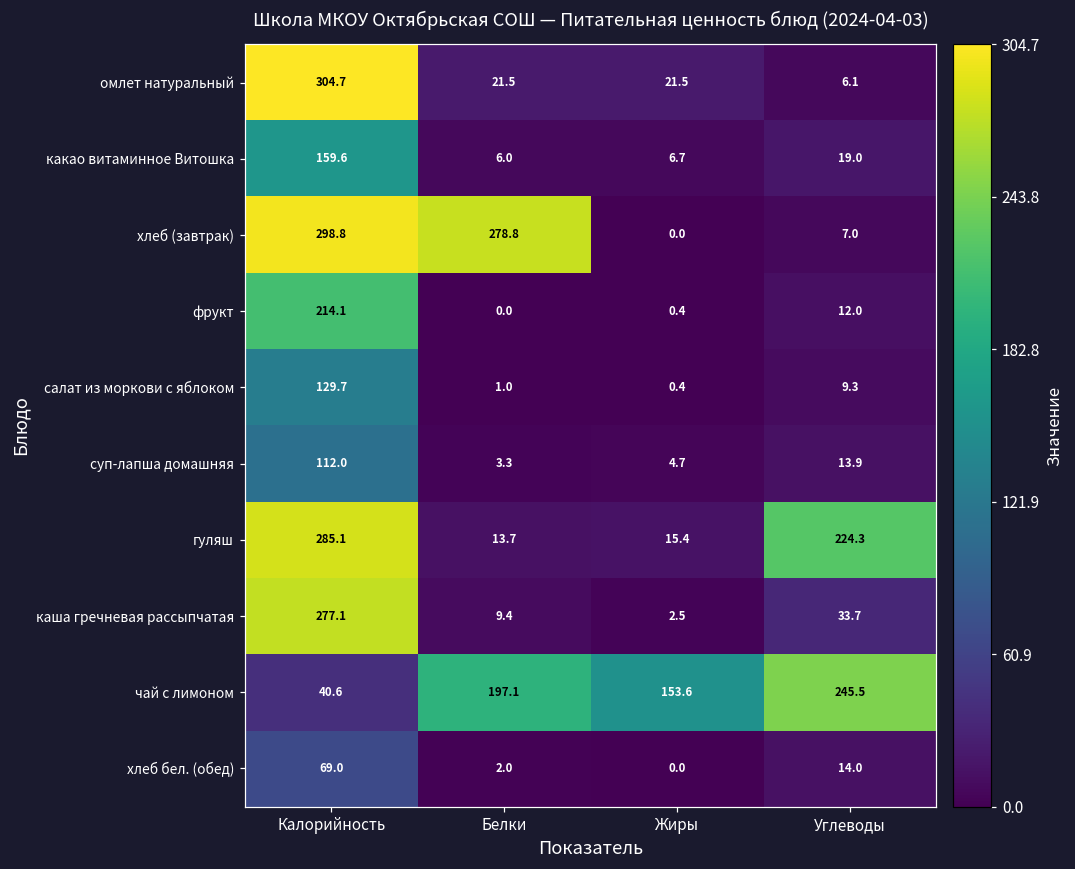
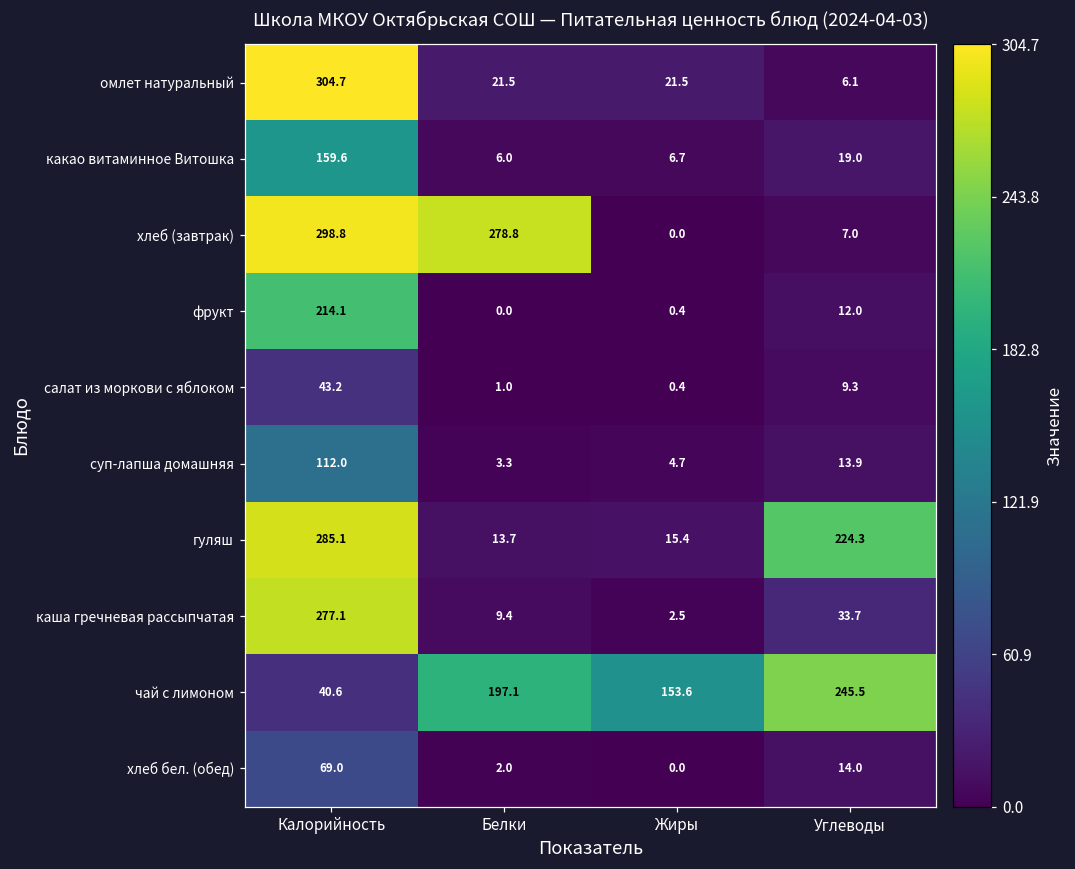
  {
    "омлет натуральный": {
      "Калорийность": 304.7,
      "Белки": 21.5,
      "Жиры": 21.5,
      "Углеводы": 6.1
    },
    "какао витаминное Витошка": {
      "Калорийность": 159.6,
      "Белки": 6.0,
      "Жиры": 6.7,
      "Углеводы": 19.0
    },
    "хлеб (завтрак)": {
      "Калорийность": 298.8,
      "Белки": 278.8,
      "Жиры": 0.0,
      "Углеводы": 7.0
    },
    "фрукт": {
      "Калорийность": 214.1,
      "Белки": 0.0,
      "Жиры": 0.4,
      "Углеводы": 12.0
    },
    "салат из моркови с яблоком": {
-     "Калорийность": 129.7,
+     "Калорийность": 43.2,
      "Белки": 1.0,
      "Жиры": 0.4,
      "Углеводы": 9.3
    },
    "суп-лапша домашняя": {
      "Калорийность": 112.0,
      "Белки": 3.3,
      "Жиры": 4.7,
      "Углеводы": 13.9
    },
    "гуляш": {
      "Калорийность": 285.1,
      "Белки": 13.7,
      "Жиры": 15.4,
      "Углеводы": 224.3
    },
    "каша гречневая рассыпчатая": {
      "Калорийность": 277.1,
      "Белки": 9.4,
      "Жиры": 2.5,
      "Углеводы": 33.7
    },
    "чай с лимоном": {
      "Калорийность": 40.6,
      "Белки": 197.1,
      "Жиры": 153.6,
      "Углеводы": 245.5
    },
    "хлеб бел. (обед)": {
      "Калорийность": 69.0,
      "Белки": 2.0,
      "Жиры": 0.0,
      "Углеводы": 14.0
    }
  }
